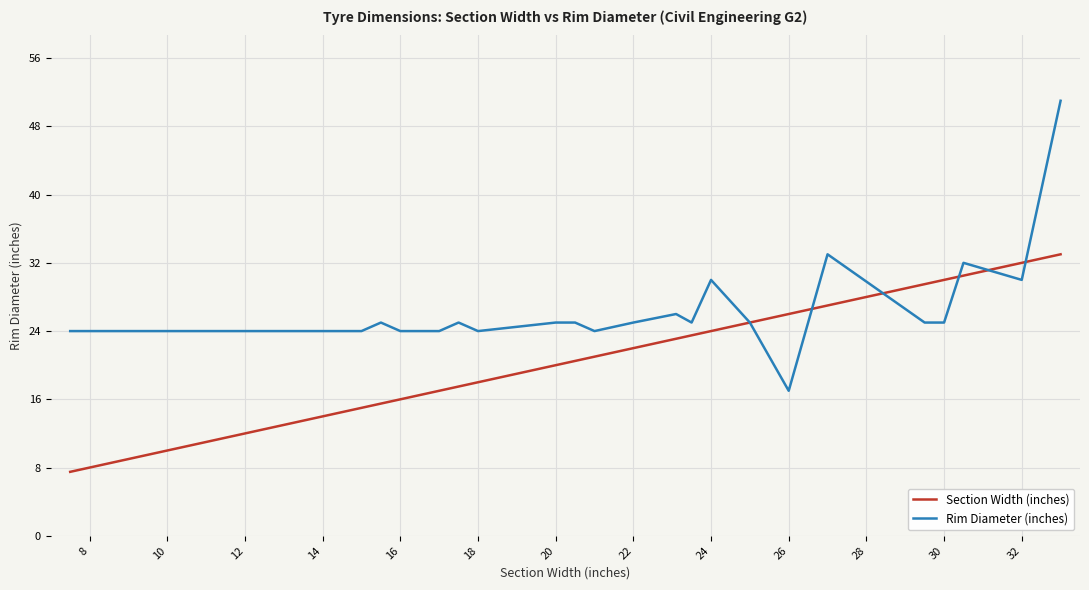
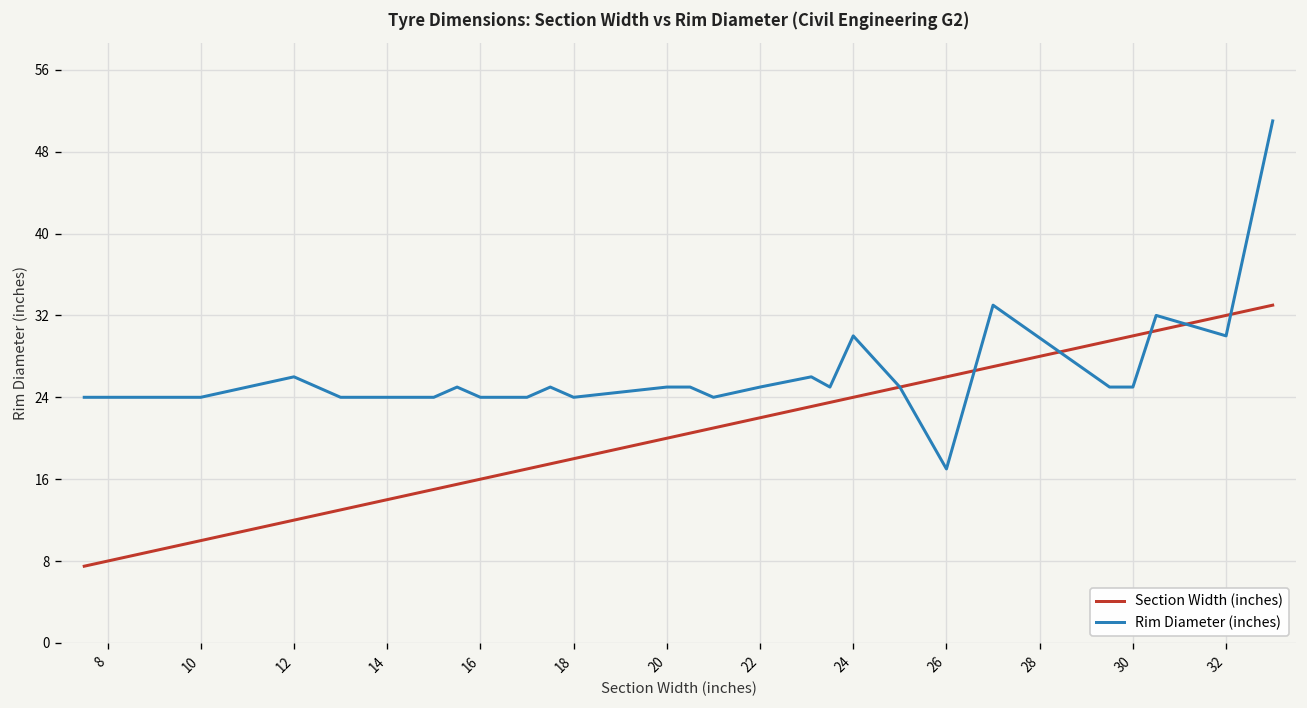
  {
    "Section Width (inches)": {
      "10": 10,
      "12": 12,
      "14": 14,
      "16": 16,
      "18": 18,
      "20": 20,
      "22": 22,
      "24": 24,
      "26": 26,
      "30": 30,
      "32": 32
    },
    "Rim Diameter (inches)": {
      "10": 24,
-     "12": 24,
+     "12": 26,
      "14": 24,
      "16": 24,
      "18": 24,
      "20": 25,
      "22": 25,
      "24": 30,
      "26": 17,
      "30": 25,
      "32": 30
    }
  }
